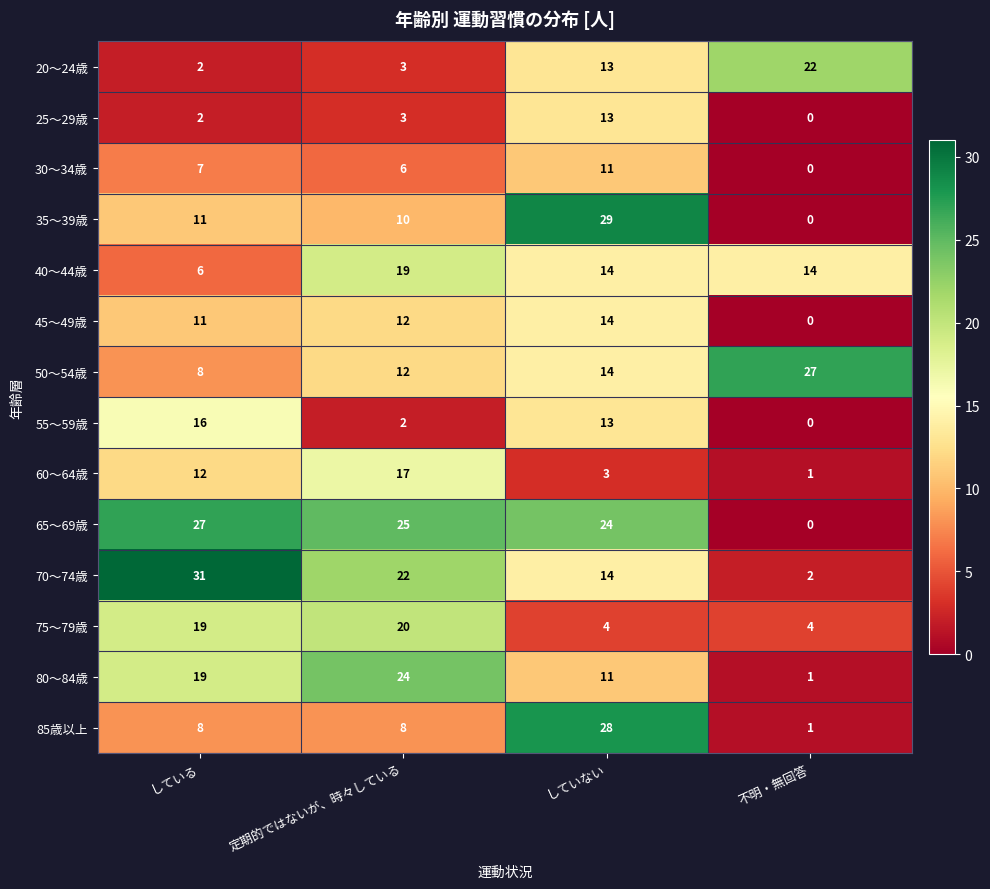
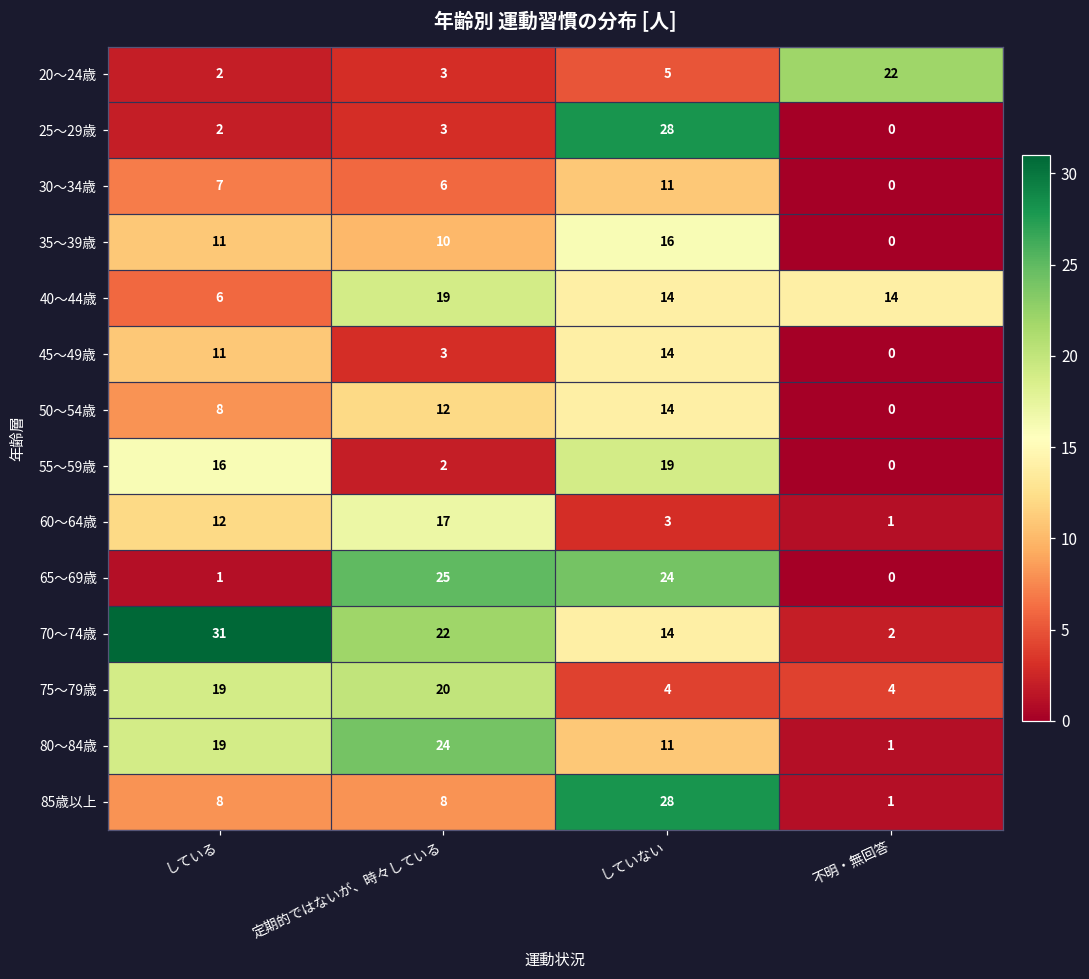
  {
    "20～24歳": {
      "している": 2,
      "定期的ではないが、時々している": 3,
-     "していない": 13,
+     "していない": 5,
      "不明・無回答": 22
    },
    "25～29歳": {
      "している": 2,
      "定期的ではないが、時々している": 3,
-     "していない": 13,
+     "していない": 28,
      "不明・無回答": 0
    },
    "30～34歳": {
      "している": 7,
      "定期的ではないが、時々している": 6,
      "していない": 11,
      "不明・無回答": 0
    },
    "35～39歳": {
      "している": 11,
      "定期的ではないが、時々している": 10,
-     "していない": 29,
+     "していない": 16,
      "不明・無回答": 0
    },
    "40～44歳": {
      "している": 6,
      "定期的ではないが、時々している": 19,
      "していない": 14,
      "不明・無回答": 14
    },
    "45～49歳": {
      "している": 11,
-     "定期的ではないが、時々している": 12,
+     "定期的ではないが、時々している": 3,
      "していない": 14,
      "不明・無回答": 0
    },
    "50～54歳": {
      "している": 8,
      "定期的ではないが、時々している": 12,
      "していない": 14,
-     "不明・無回答": 27
+     "不明・無回答": 0
    },
    "55～59歳": {
      "している": 16,
      "定期的ではないが、時々している": 2,
-     "していない": 13,
+     "していない": 19,
      "不明・無回答": 0
    },
    "60～64歳": {
      "している": 12,
      "定期的ではないが、時々している": 17,
      "していない": 3,
      "不明・無回答": 1
    },
    "65～69歳": {
-     "している": 27,
+     "している": 1,
      "定期的ではないが、時々している": 25,
      "していない": 24,
      "不明・無回答": 0
    },
    "70～74歳": {
      "している": 31,
      "定期的ではないが、時々している": 22,
      "していない": 14,
      "不明・無回答": 2
    },
    "75～79歳": {
      "している": 19,
      "定期的ではないが、時々している": 20,
      "していない": 4,
      "不明・無回答": 4
    },
    "80～84歳": {
      "している": 19,
      "定期的ではないが、時々している": 24,
      "していない": 11,
      "不明・無回答": 1
    },
    "85歳以上": {
      "している": 8,
      "定期的ではないが、時々している": 8,
      "していない": 28,
      "不明・無回答": 1
    }
  }
